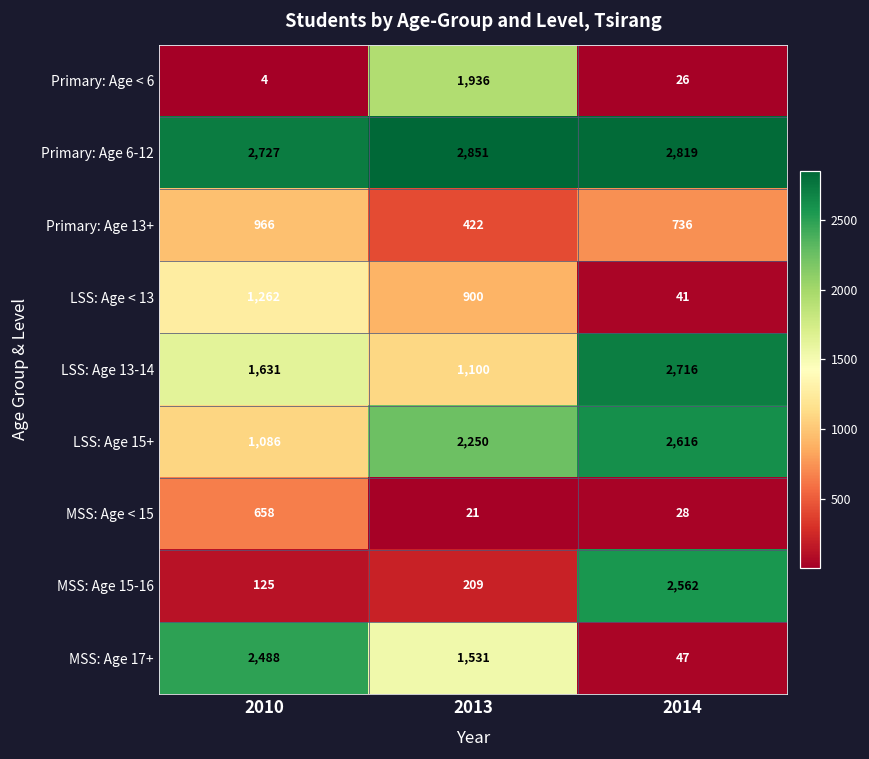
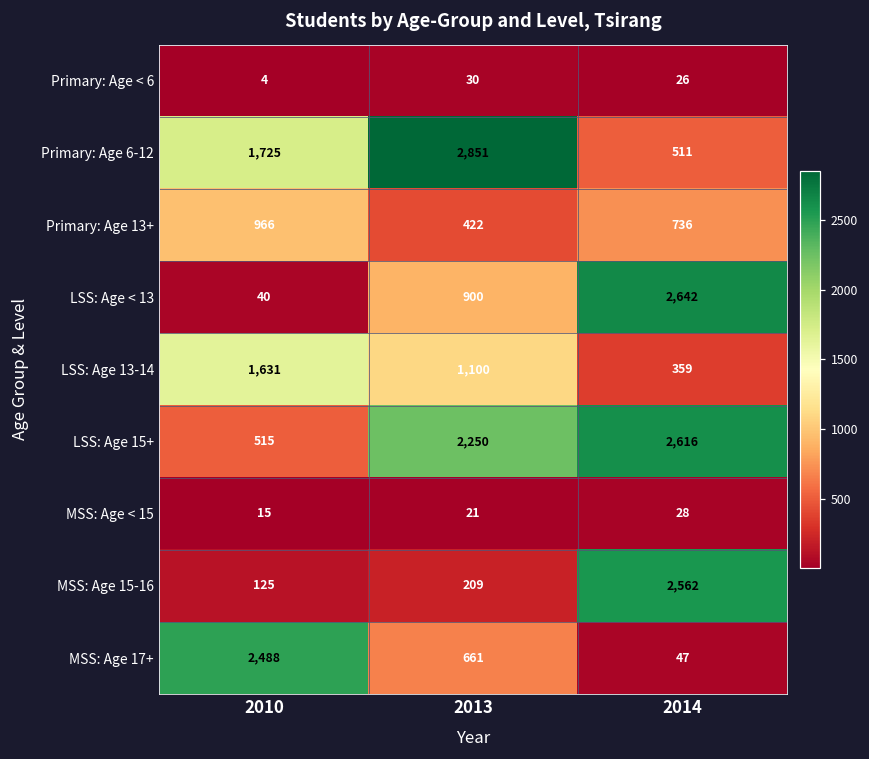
  {
    "Primary: Age < 6": {
      "2010": "4",
-     "2013": "1,936",
+     "2013": "30",
      "2014": "26"
    },
    "Primary: Age 6-12": {
-     "2010": "2,727",
+     "2010": "1,725",
      "2013": "2,851",
-     "2014": "2,819"
+     "2014": "511"
    },
    "Primary: Age 13+": {
      "2010": "966",
      "2013": "422",
      "2014": "736"
    },
    "LSS: Age < 13": {
-     "2010": "1,262",
+     "2010": "40",
      "2013": "900",
-     "2014": "41"
+     "2014": "2,642"
    },
    "LSS: Age 13-14": {
      "2010": "1,631",
      "2013": "1,100",
-     "2014": "2,716"
+     "2014": "359"
    },
    "LSS: Age 15+": {
-     "2010": "1,086",
+     "2010": "515",
      "2013": "2,250",
      "2014": "2,616"
    },
    "MSS: Age < 15": {
-     "2010": "658",
+     "2010": "15",
      "2013": "21",
      "2014": "28"
    },
    "MSS: Age 15-16": {
      "2010": "125",
      "2013": "209",
      "2014": "2,562"
    },
    "MSS: Age 17+": {
      "2010": "2,488",
-     "2013": "1,531",
+     "2013": "661",
      "2014": "47"
    }
  }
